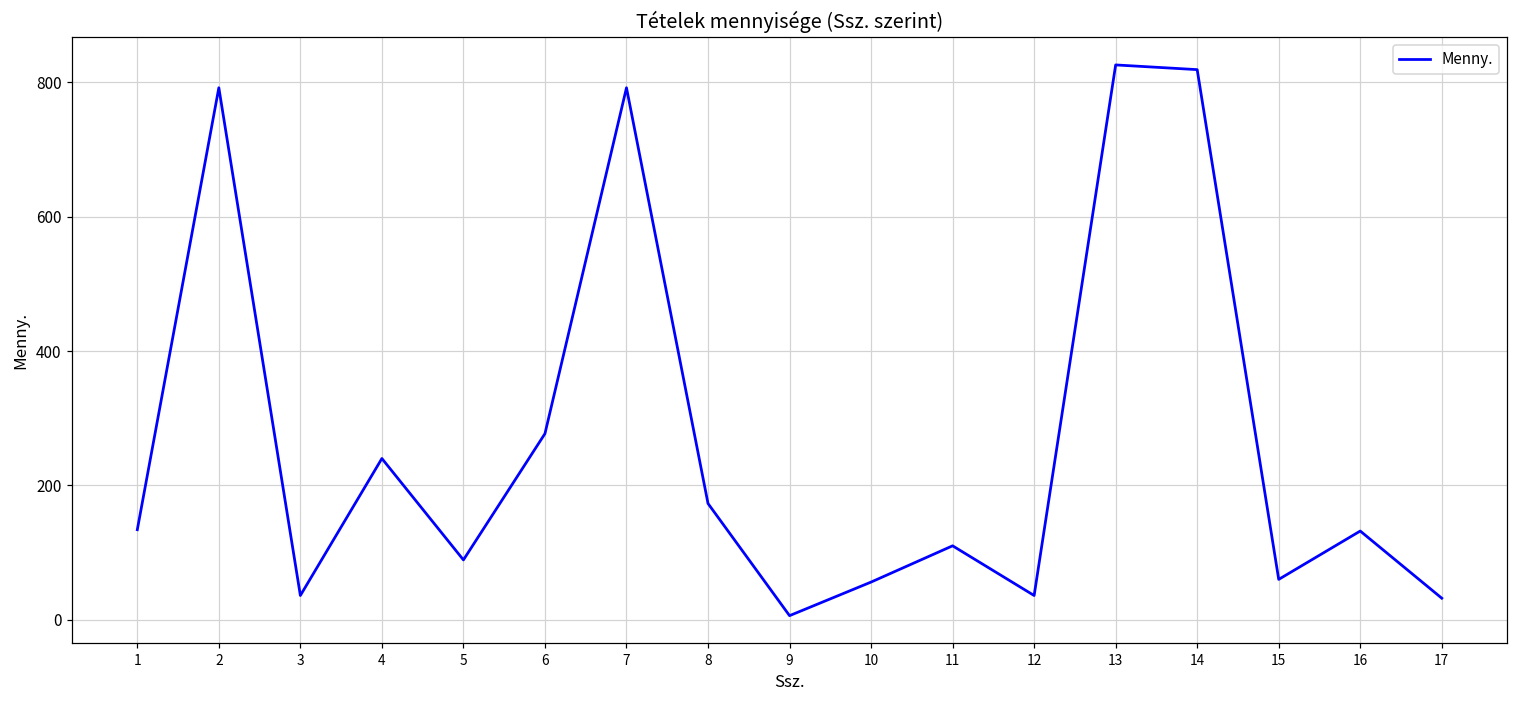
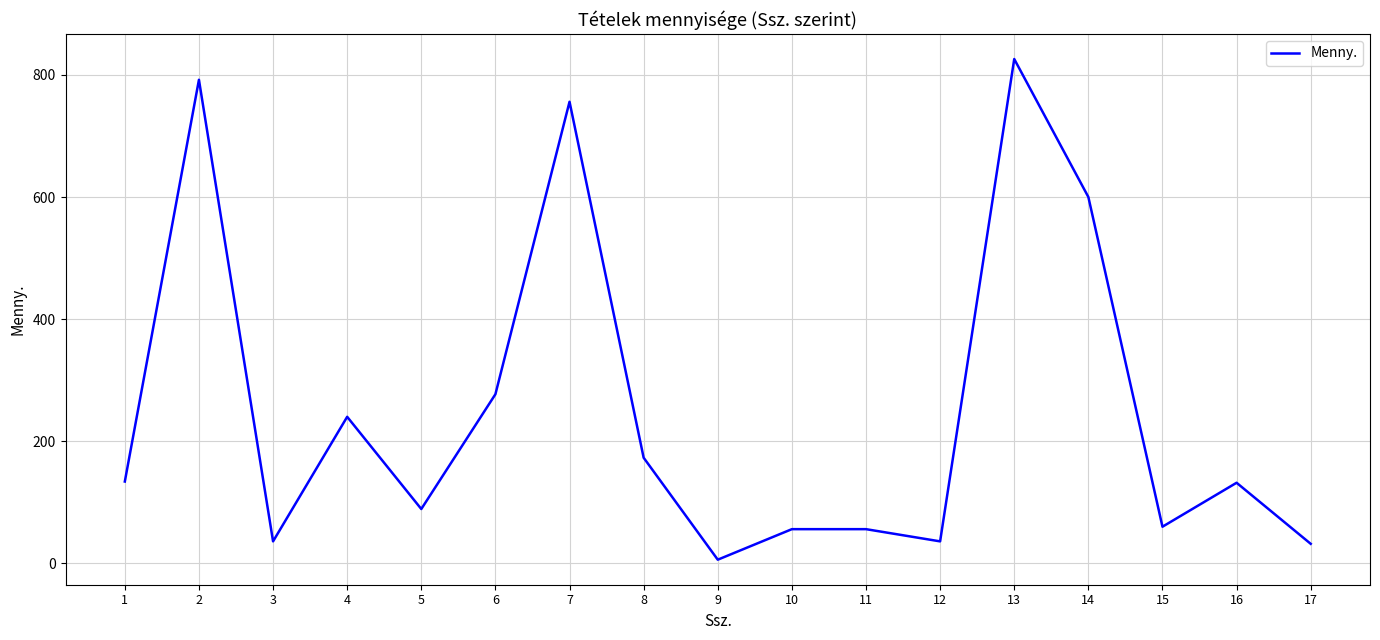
  {
    "1": 130,
    "2": 790,
    "3": 40,
    "4": 240,
    "5": 90,
    "6": 280,
-   "7": 790,
+   "7": 760,
    "8": 170,
    "9": 10,
    "10": 60,
-   "11": 110,
+   "11": 60,
    "12": 40,
    "13": 830,
-   "14": 820,
+   "14": 600,
    "15": 60,
    "16": 130,
    "17": 30
  }
